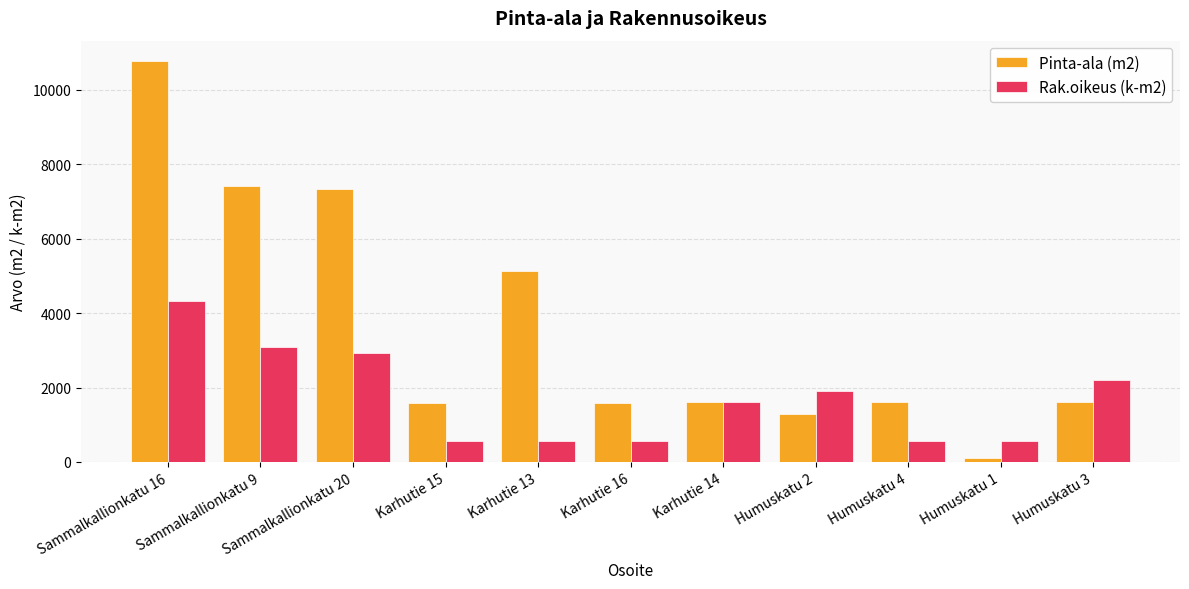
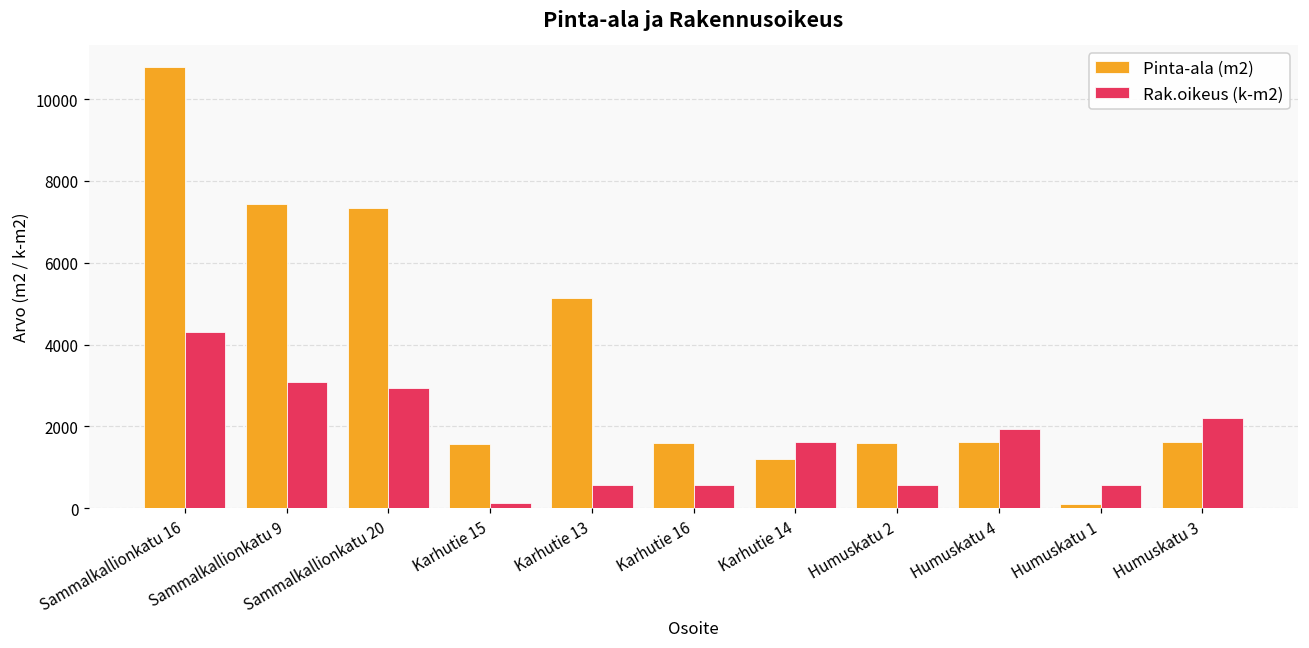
  {
    "Pinta-ala (m2)": {
      "Sammalkallionkatu 16": 10800,
      "Sammalkallionkatu 9": 7400,
      "Sammalkallionkatu 20": 7300,
      "Karhutie 15": 1600,
      "Karhutie 13": 5100,
      "Karhutie 16": 1600,
-     "Karhutie 14": 1600,
-     "Humuskatu 2": 1300,
+     "Karhutie 14": 1200,
+     "Humuskatu 2": 1600,
      "Humuskatu 4": 1600,
      "Humuskatu 1": 100,
      "Humuskatu 3": 1600
    },
    "Rak.oikeus (k-m2)": {
      "Sammalkallionkatu 16": 4300,
      "Sammalkallionkatu 9": 3100,
      "Sammalkallionkatu 20": 2900,
-     "Karhutie 15": 600,
+     "Karhutie 15": 100,
      "Karhutie 13": 600,
      "Karhutie 16": 600,
      "Karhutie 14": 1600,
-     "Humuskatu 2": 1900,
-     "Humuskatu 4": 600,
+     "Humuskatu 2": 600,
+     "Humuskatu 4": 1900,
      "Humuskatu 1": 600,
      "Humuskatu 3": 2200
    }
  }
